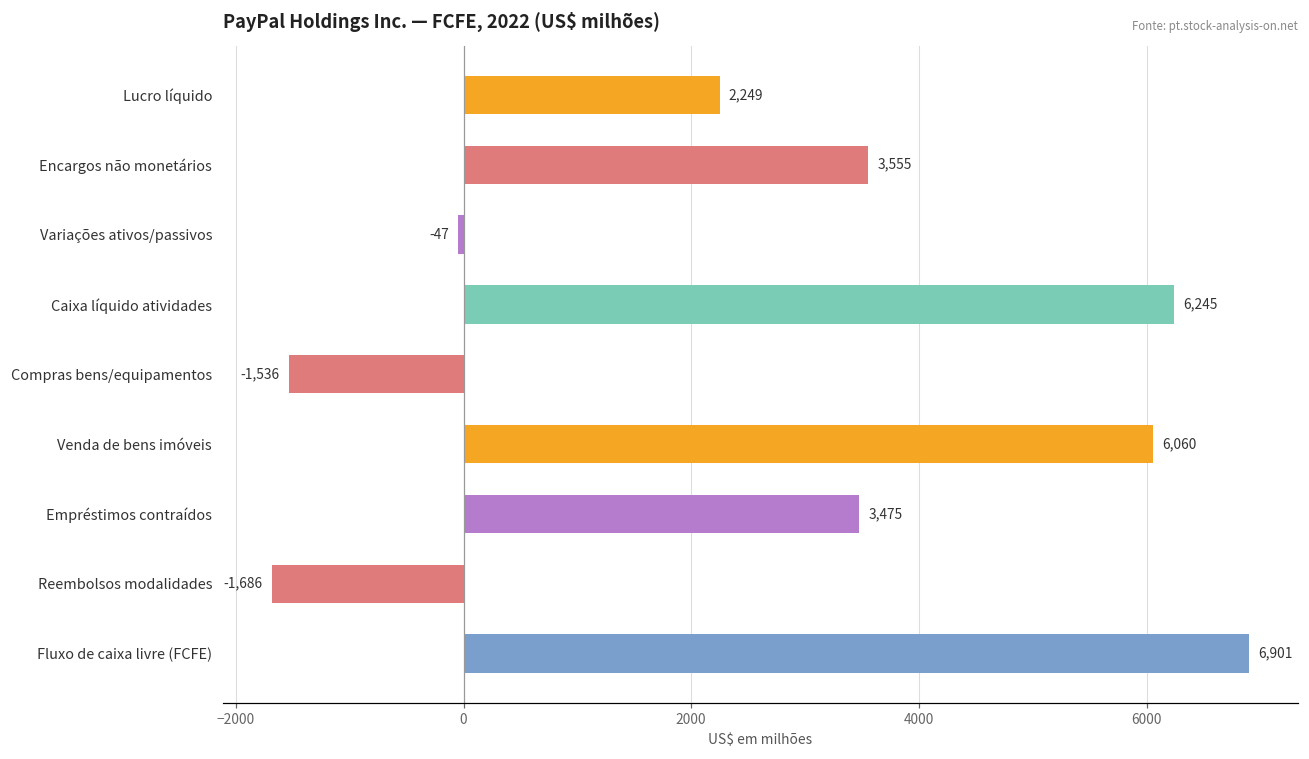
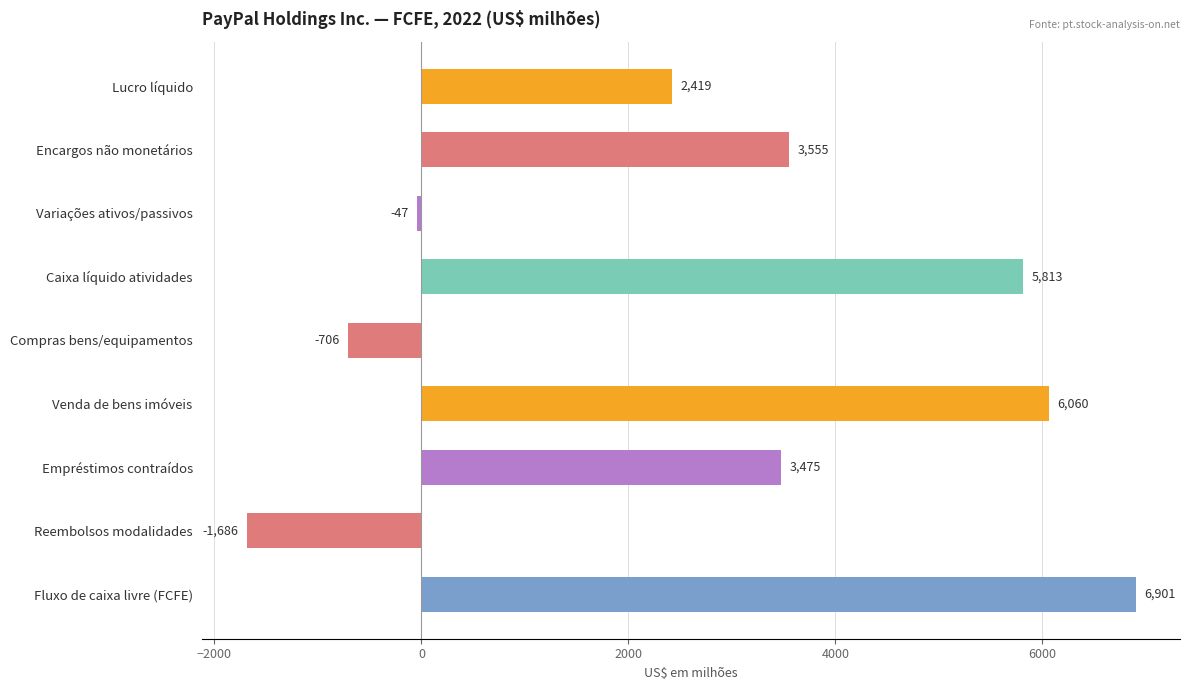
  {
-   "Lucro líquido": "2,249",
+   "Lucro líquido": "2,419",
    "Encargos não monetários": "3,555",
    "Variações ativos/passivos": "-47",
-   "Caixa líquido atividades": "6,245",
-   "Compras bens/equipamentos": "-1,536",
+   "Caixa líquido atividades": "5,813",
+   "Compras bens/equipamentos": "-706",
    "Empréstimos contraídos": "3,475",
    "Reembolsos modalidades": "-1,686",
    "Fluxo de caixa livre (FCFE)": "6,901"
  }
